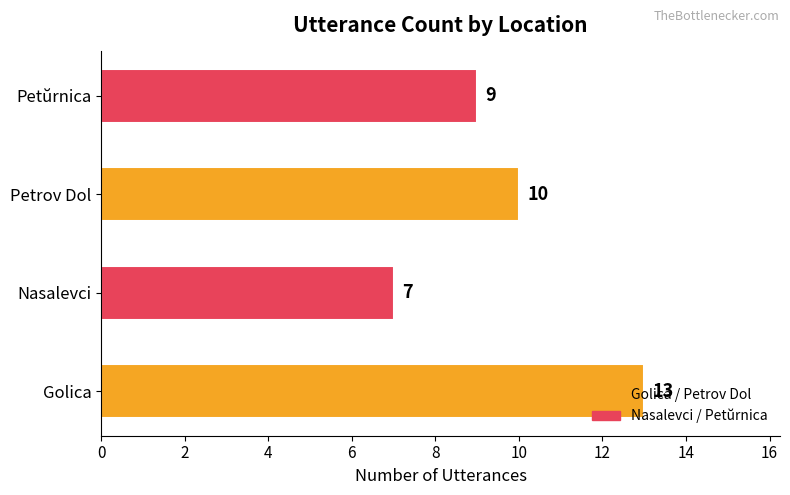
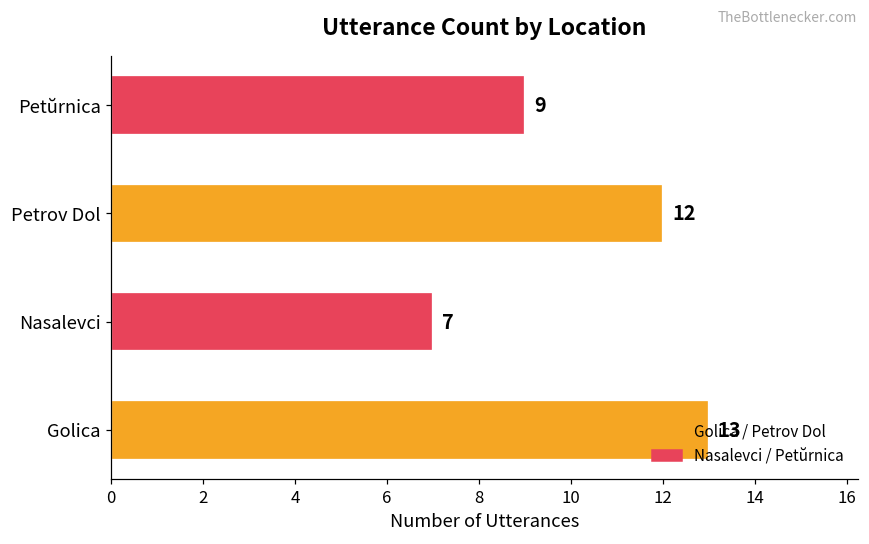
  {
    "Petŭrnica": 9,
-   "Petrov Dol": 10,
+   "Petrov Dol": 12,
    "Nasalevci": 7,
    "Golica": 13
  }
